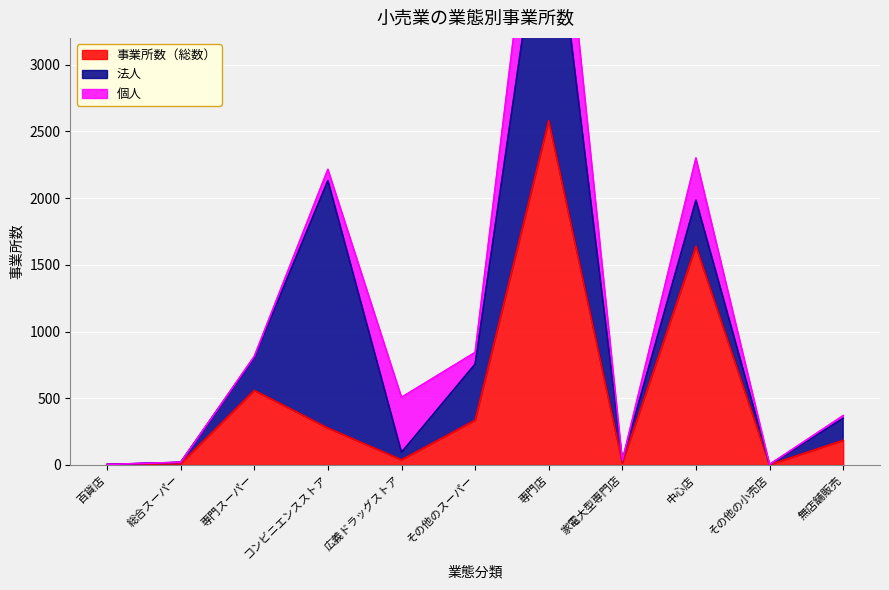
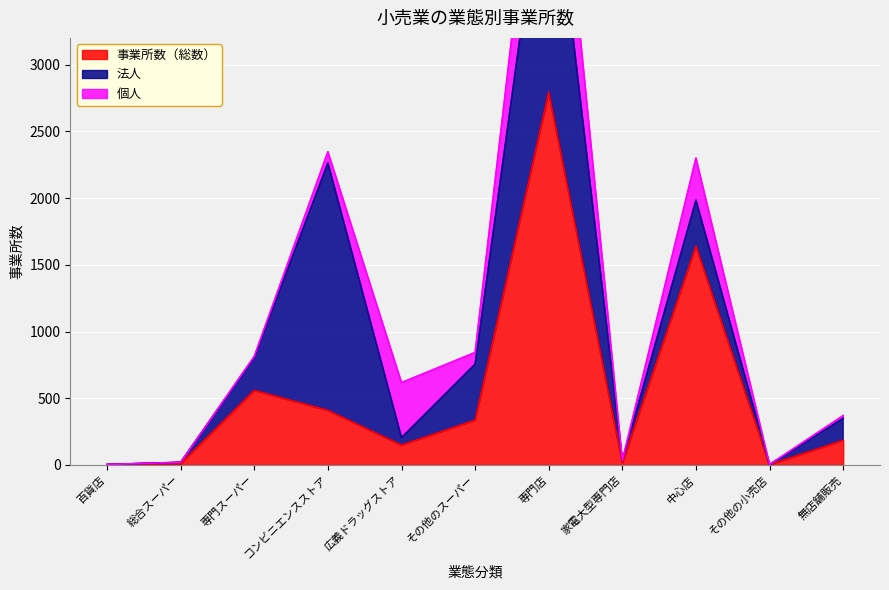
  {
    "事業所数（総数）": {
      "専門スーパー": 560,
-     "コンビニエンスストア": 280,
-     "広義ドラッグストア": 40,
+     "コンビニエンスストア": 410,
+     "広義ドラッグストア": 150,
      "その他のスーパー": 340,
-     "専門店": 2580,
+     "専門店": 2790,
      "中心店": 1640,
      "無店舗販売": 190
    },
    "法人": {
      "コンビニエンスストア": 1850,
      "広義ドラッグストア": 60,
      "その他のスーパー": 420,
      "中心店": 340,
      "無店舗販売": 170
    },
    "個人": {
      "コンビニエンスストア": 80,
      "広義ドラッグストア": 410,
      "その他のスーパー": 90,
      "中心店": 320,
      "無店舗販売": 20
    }
  }
